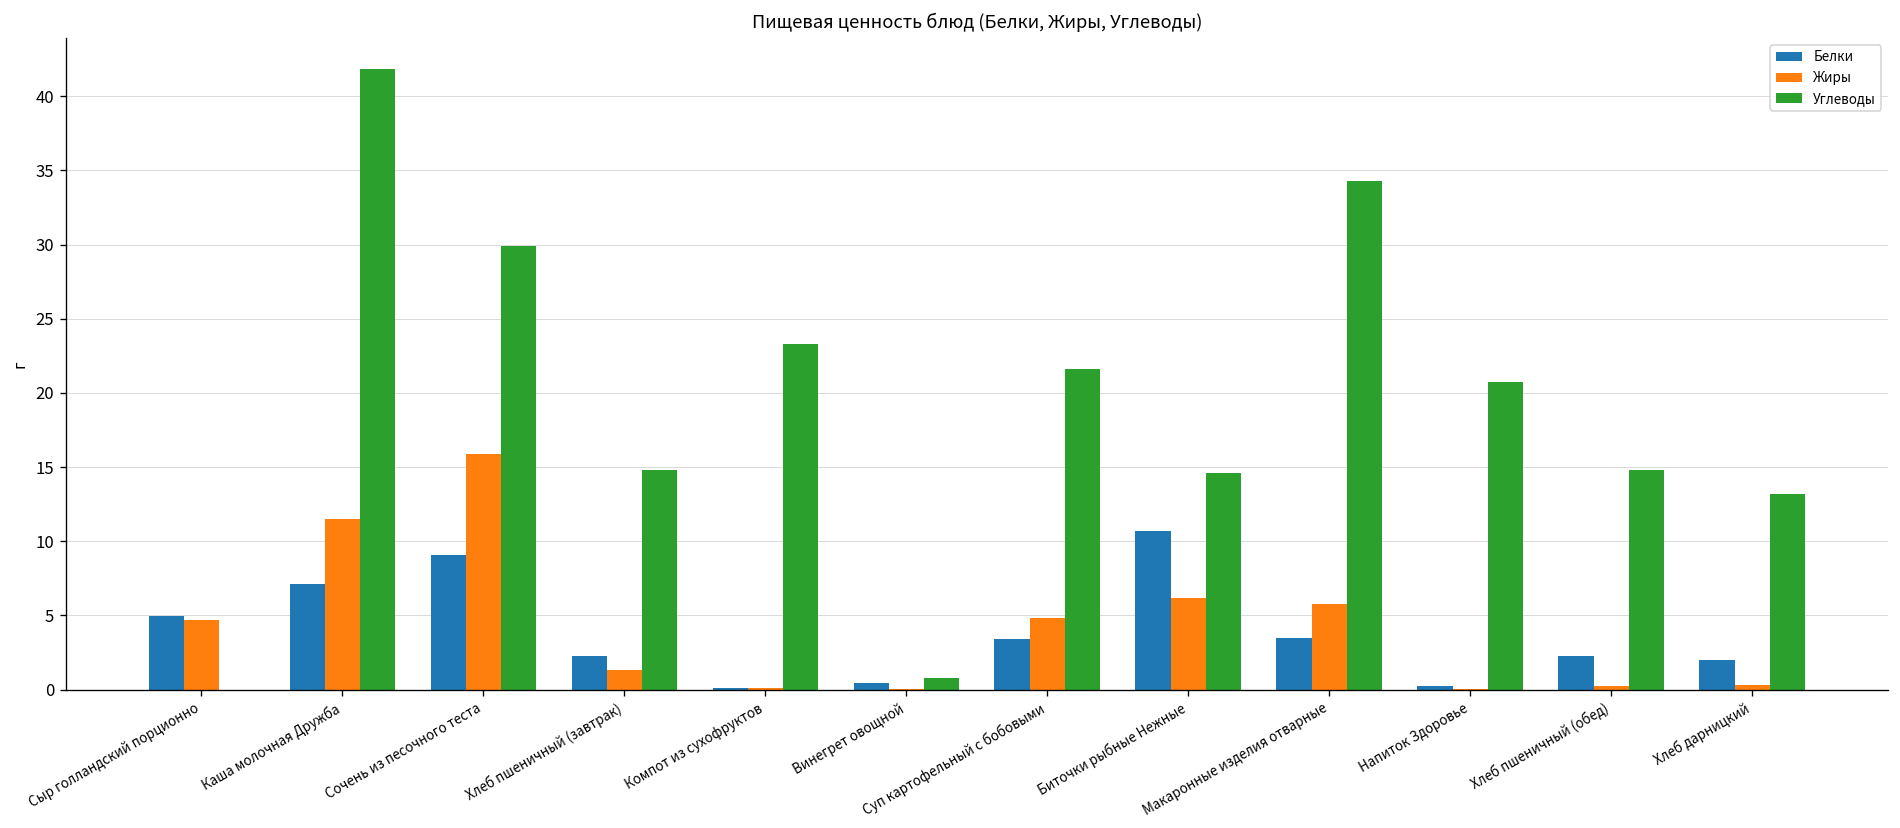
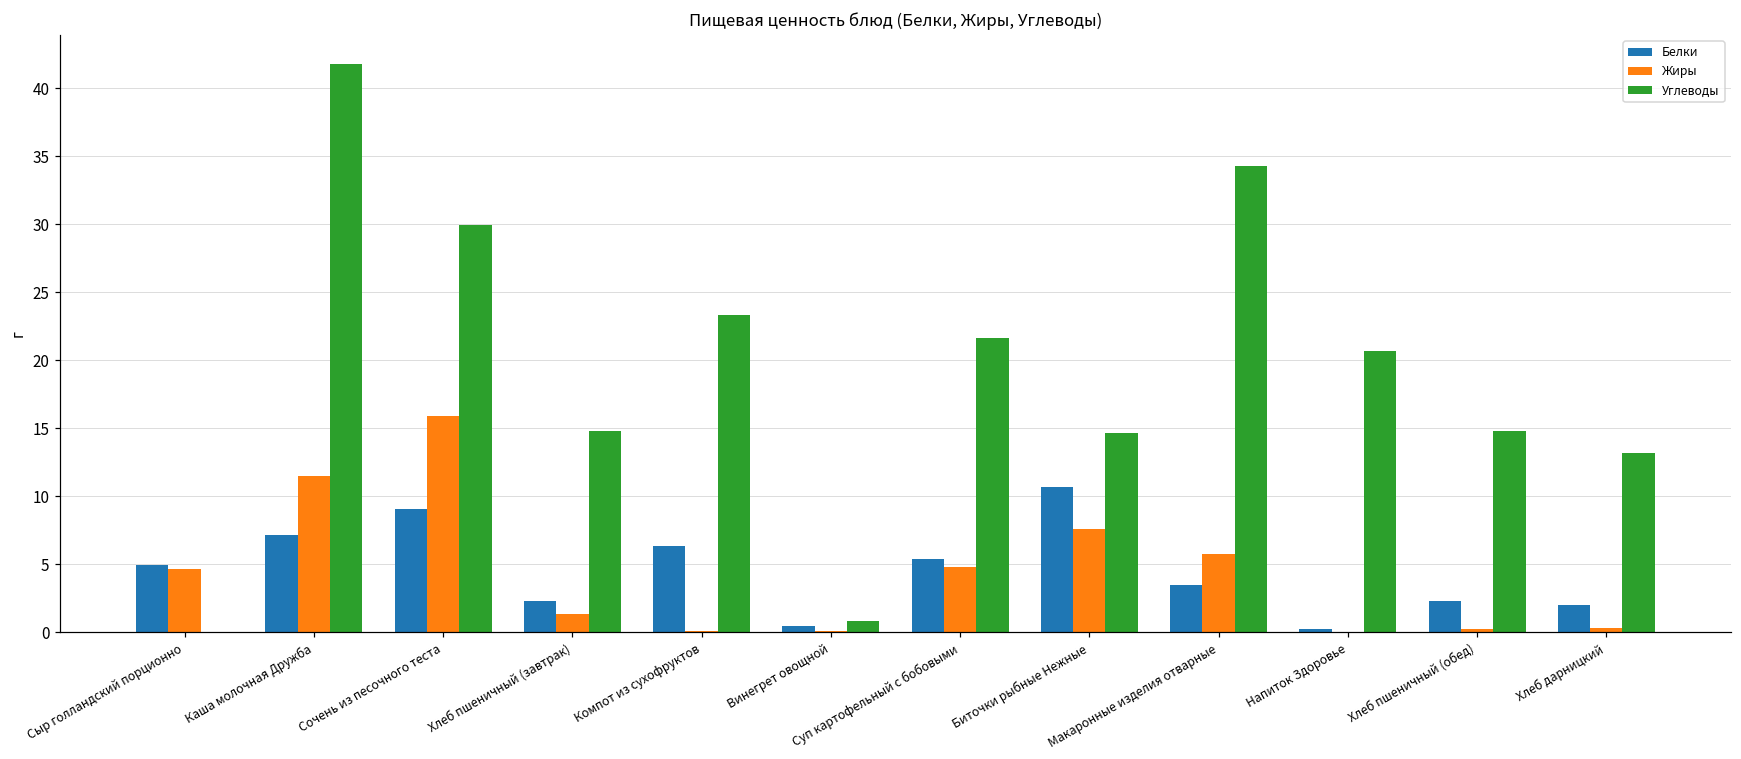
  {
    "Белки": {
      "Сыр голландский порционно": 4.9,
      "Каша молочная Дружба": 7.2,
      "Сочень из песочного теста": 9.1,
      "Хлеб пшеничный (завтрак)": 2.3,
-     "Компот из сухофруктов": 0.1,
+     "Компот из сухофруктов": 6.3,
      "Винегрет овощной": 0.5,
-     "Суп картофельный с бобовыми": 3.4,
+     "Суп картофельный с бобовыми": 5.4,
      "Биточки рыбные Нежные": 10.7,
      "Макаронные изделия отварные": 3.5,
      "Напиток Здоровье": 0.3,
      "Хлеб пшеничный (обед)": 2.3,
      "Хлеб дарницкий": 2.0
    },
    "Жиры": {
      "Сыр голландский порционно": 4.7,
      "Каша молочная Дружба": 11.5,
      "Сочень из песочного теста": 15.9,
      "Хлеб пшеничный (завтрак)": 1.3,
      "Суп картофельный с бобовыми": 4.8,
-     "Биточки рыбные Нежные": 6.2,
+     "Биточки рыбные Нежные": 7.6,
      "Макаронные изделия отварные": 5.8,
      "Хлеб пшеничный (обед)": 0.2,
      "Хлеб дарницкий": 0.3
    },
    "Углеводы": {
      "Сыр голландский порционно": 0.0,
      "Каша молочная Дружба": 41.8,
      "Сочень из песочного теста": 29.9,
      "Хлеб пшеничный (завтрак)": 14.8,
      "Компот из сухофруктов": 23.3,
      "Винегрет овощной": 0.8,
      "Суп картофельный с бобовыми": 21.6,
      "Биточки рыбные Нежные": 14.6,
      "Макаронные изделия отварные": 34.3,
      "Напиток Здоровье": 20.7,
      "Хлеб пшеничный (обед)": 14.8,
      "Хлеб дарницкий": 13.2
    }
  }
